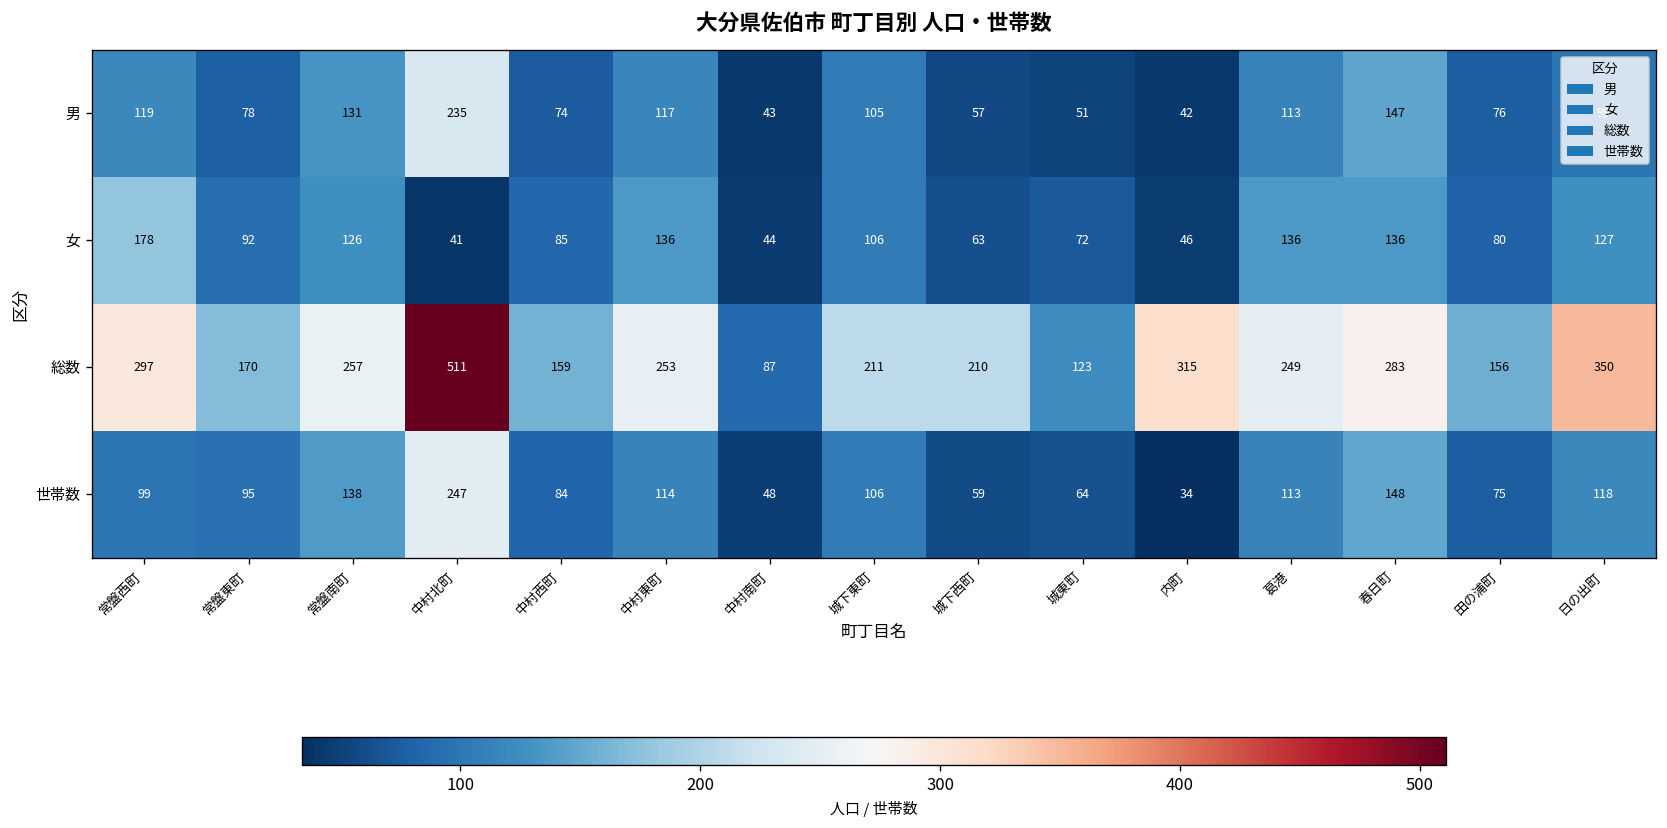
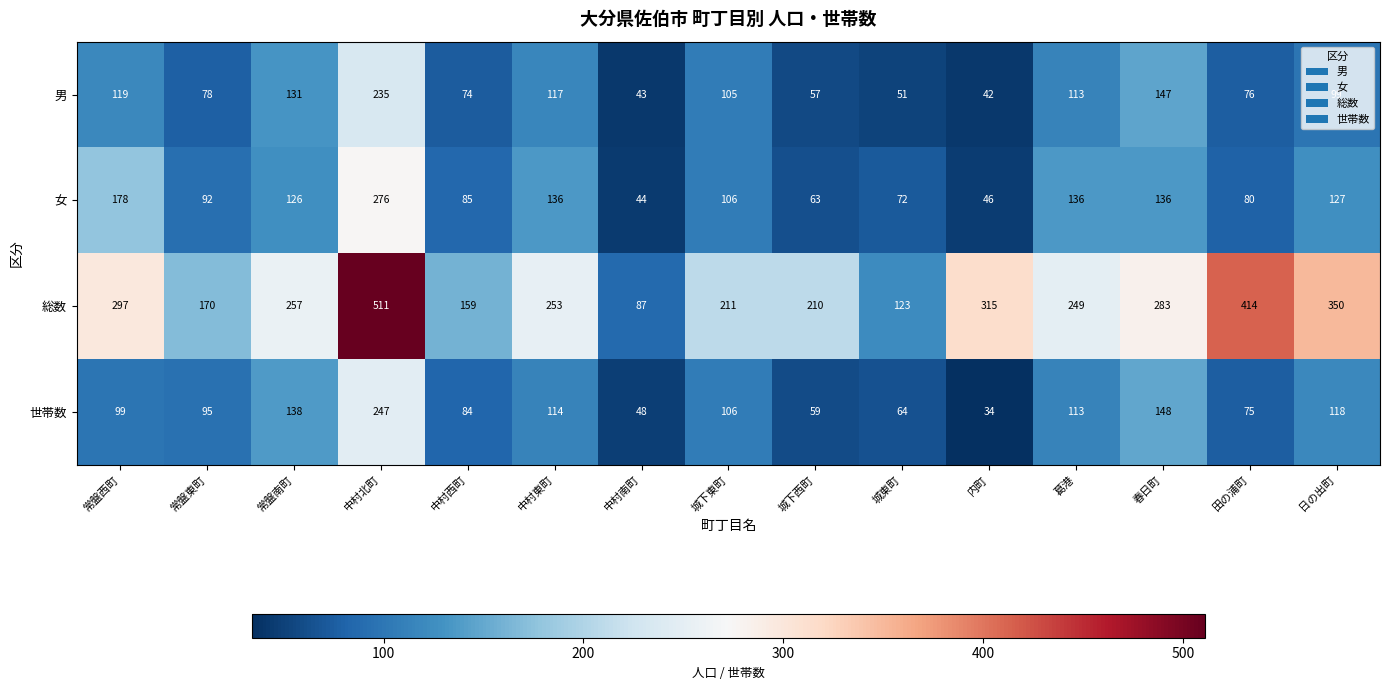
  {
    "男": {
      "常盤西町": 119,
      "常盤東町": 78,
      "常盤南町": 131,
      "中村北町": 235,
      "中村西町": 74,
      "中村東町": 117,
      "中村南町": 43,
      "城下東町": 105,
      "城下西町": 57,
      "城東町": 51,
      "内町": 42,
      "葛港": 113,
      "春日町": 147,
      "田の浦町": 76
    },
    "女": {
      "常盤西町": 178,
      "常盤東町": 92,
      "常盤南町": 126,
-     "中村北町": 41,
+     "中村北町": 276,
      "中村西町": 85,
      "中村東町": 136,
      "中村南町": 44,
      "城下東町": 106,
      "城下西町": 63,
      "城東町": 72,
      "内町": 46,
      "葛港": 136,
      "春日町": 136,
      "田の浦町": 80,
      "日の出町": 127
    },
    "総数": {
      "常盤西町": 297,
      "常盤東町": 170,
      "常盤南町": 257,
      "中村北町": 511,
      "中村西町": 159,
      "中村東町": 253,
      "中村南町": 87,
      "城下東町": 211,
      "城下西町": 210,
      "城東町": 123,
      "内町": 315,
      "葛港": 249,
      "春日町": 283,
-     "田の浦町": 156,
+     "田の浦町": 414,
      "日の出町": 350
    },
    "世帯数": {
      "常盤西町": 99,
      "常盤東町": 95,
      "常盤南町": 138,
      "中村北町": 247,
      "中村西町": 84,
      "中村東町": 114,
      "中村南町": 48,
      "城下東町": 106,
      "城下西町": 59,
      "城東町": 64,
      "内町": 34,
      "葛港": 113,
      "春日町": 148,
      "田の浦町": 75,
      "日の出町": 118
    }
  }
